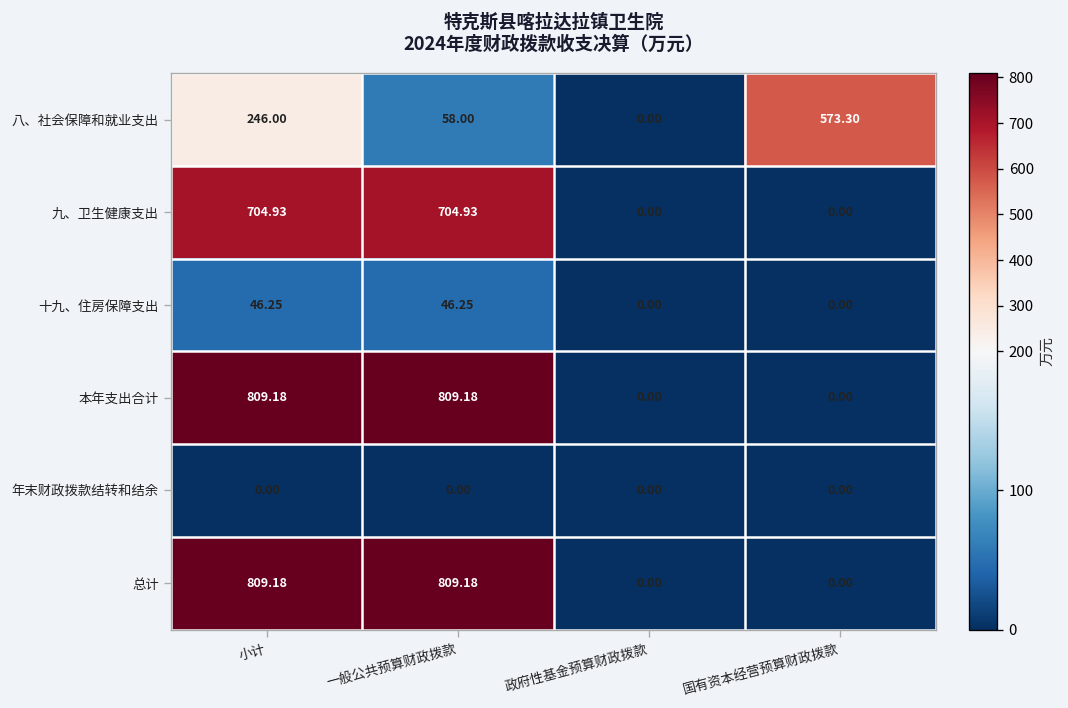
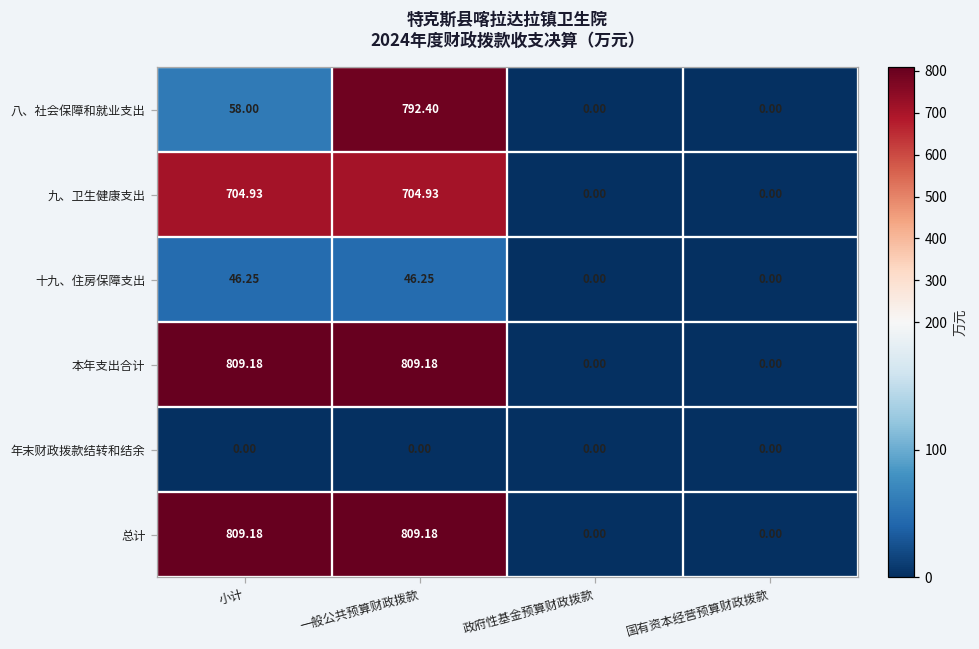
  {
    "八、社会保障和就业支出": {
-     "小计": 246.00,
-     "一般公共预算财政拨款": 58.00,
+     "小计": 58.00,
+     "一般公共预算财政拨款": 792.40,
      "政府性基金预算财政拨款": 0.00,
-     "国有资本经营预算财政拨款": 573.30
+     "国有资本经营预算财政拨款": 0.00
    },
    "九、卫生健康支出": {
      "小计": 704.93,
      "一般公共预算财政拨款": 704.93,
      "政府性基金预算财政拨款": 0.00,
      "国有资本经营预算财政拨款": 0.00
    },
    "十九、住房保障支出": {
      "小计": 46.25,
      "一般公共预算财政拨款": 46.25,
      "政府性基金预算财政拨款": 0.00,
      "国有资本经营预算财政拨款": 0.00
    },
    "本年支出合计": {
      "小计": 809.18,
      "一般公共预算财政拨款": 809.18,
      "政府性基金预算财政拨款": 0.00,
      "国有资本经营预算财政拨款": 0.00
    },
    "年末财政拨款结转和结余": {
      "小计": 0.00,
      "一般公共预算财政拨款": 0.00,
      "政府性基金预算财政拨款": 0.00,
      "国有资本经营预算财政拨款": 0.00
    },
    "总计": {
      "小计": 809.18,
      "一般公共预算财政拨款": 809.18,
      "政府性基金预算财政拨款": 0.00,
      "国有资本经营预算财政拨款": 0.00
    }
  }
